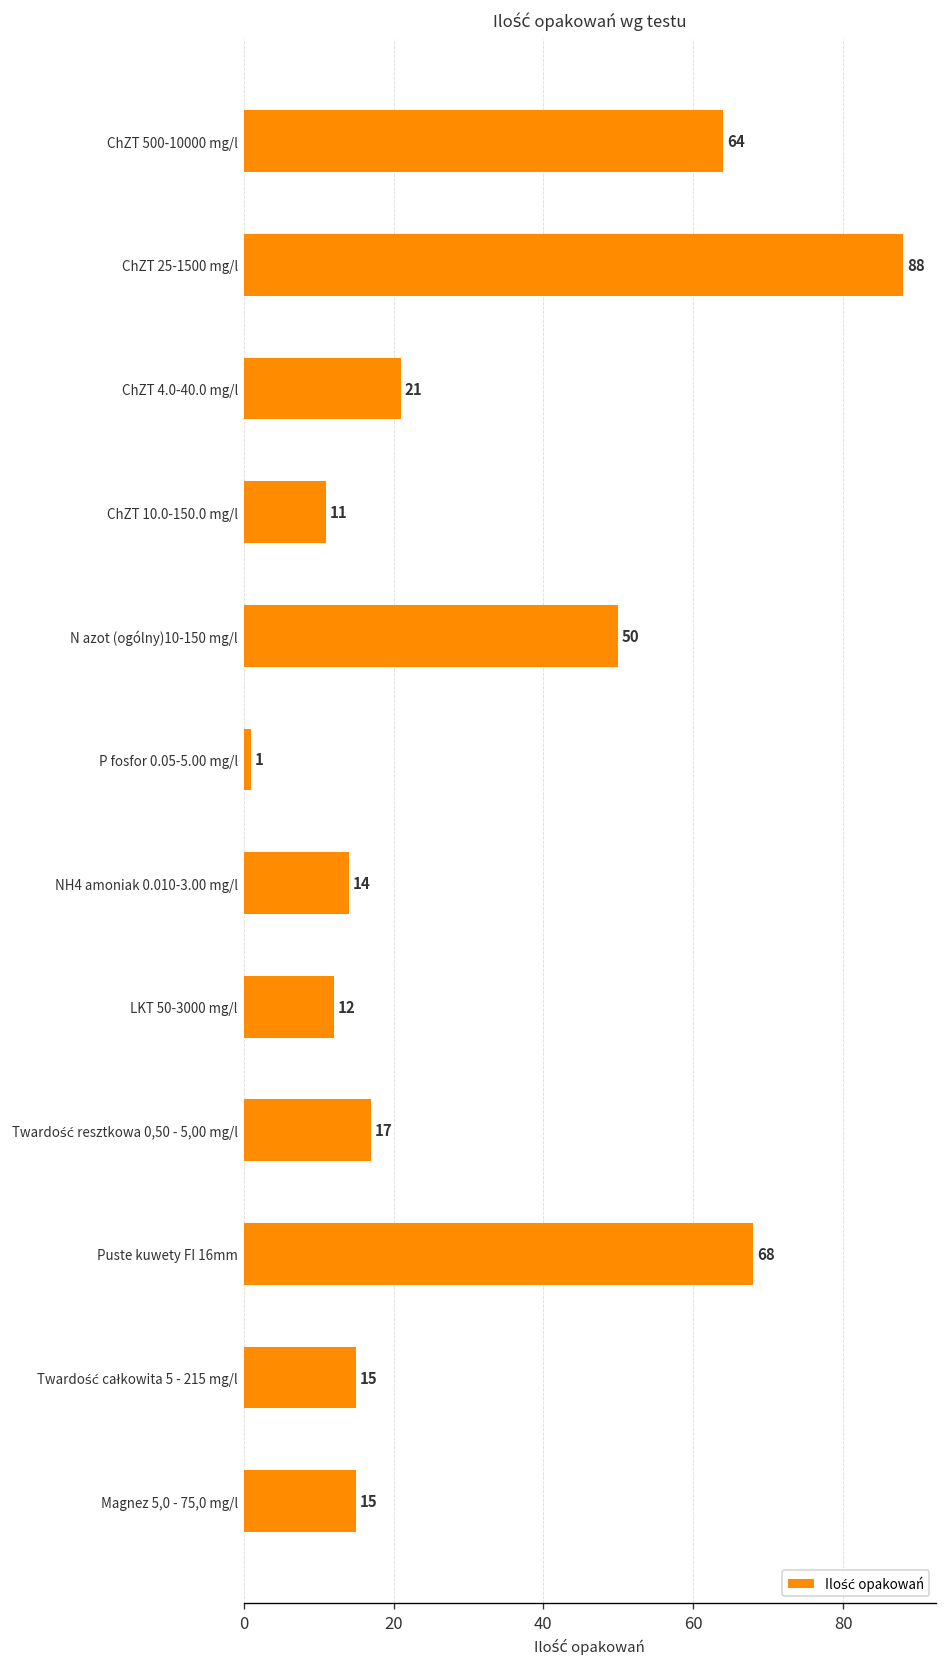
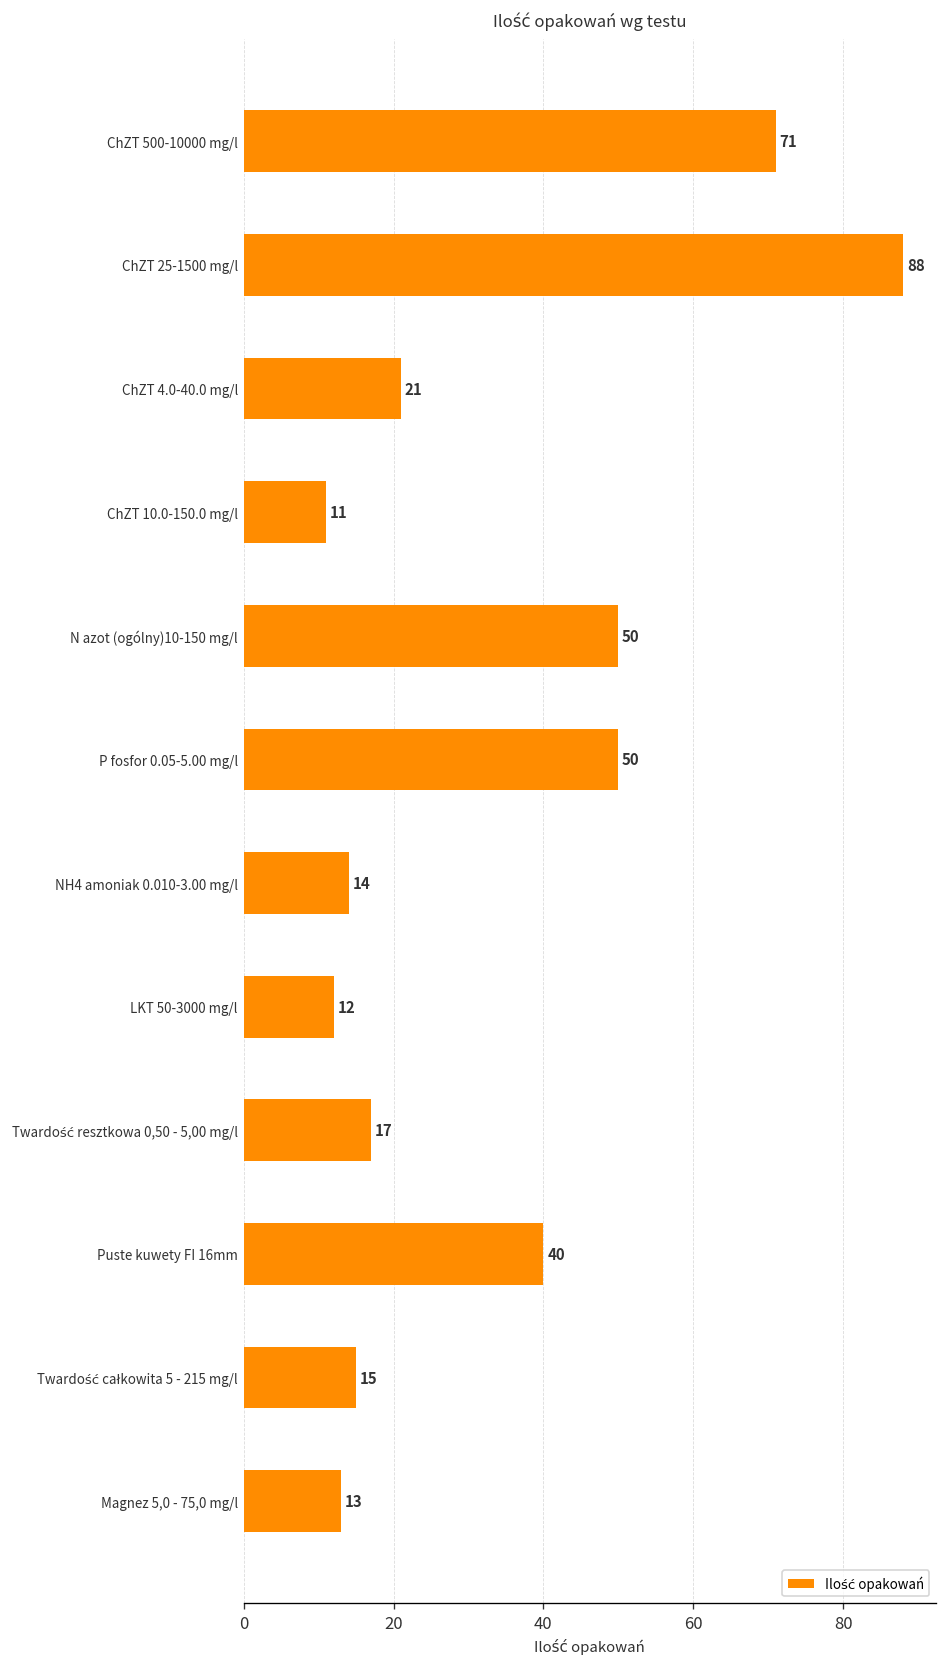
  {
-   "ChZT 500-10000 mg/l": 64,
+   "ChZT 500-10000 mg/l": 71,
    "ChZT 25-1500 mg/l": 88,
    "ChZT 4.0-40.0 mg/l": 21,
    "ChZT 10.0-150.0 mg/l": 11,
    "N azot (ogólny)10-150 mg/l": 50,
-   "P fosfor 0.05-5.00 mg/l": 1,
+   "P fosfor 0.05-5.00 mg/l": 50,
    "NH4 amoniak 0.010-3.00 mg/l": 14,
    "LKT 50-3000 mg/l": 12,
    "Twardość resztkowa 0,50 - 5,00 mg/l": 17,
-   "Puste kuwety FI 16mm": 68,
+   "Puste kuwety FI 16mm": 40,
    "Twardość całkowita 5 - 215 mg/l": 15,
-   "Magnez 5,0 - 75,0 mg/l": 15
+   "Magnez 5,0 - 75,0 mg/l": 13
  }
